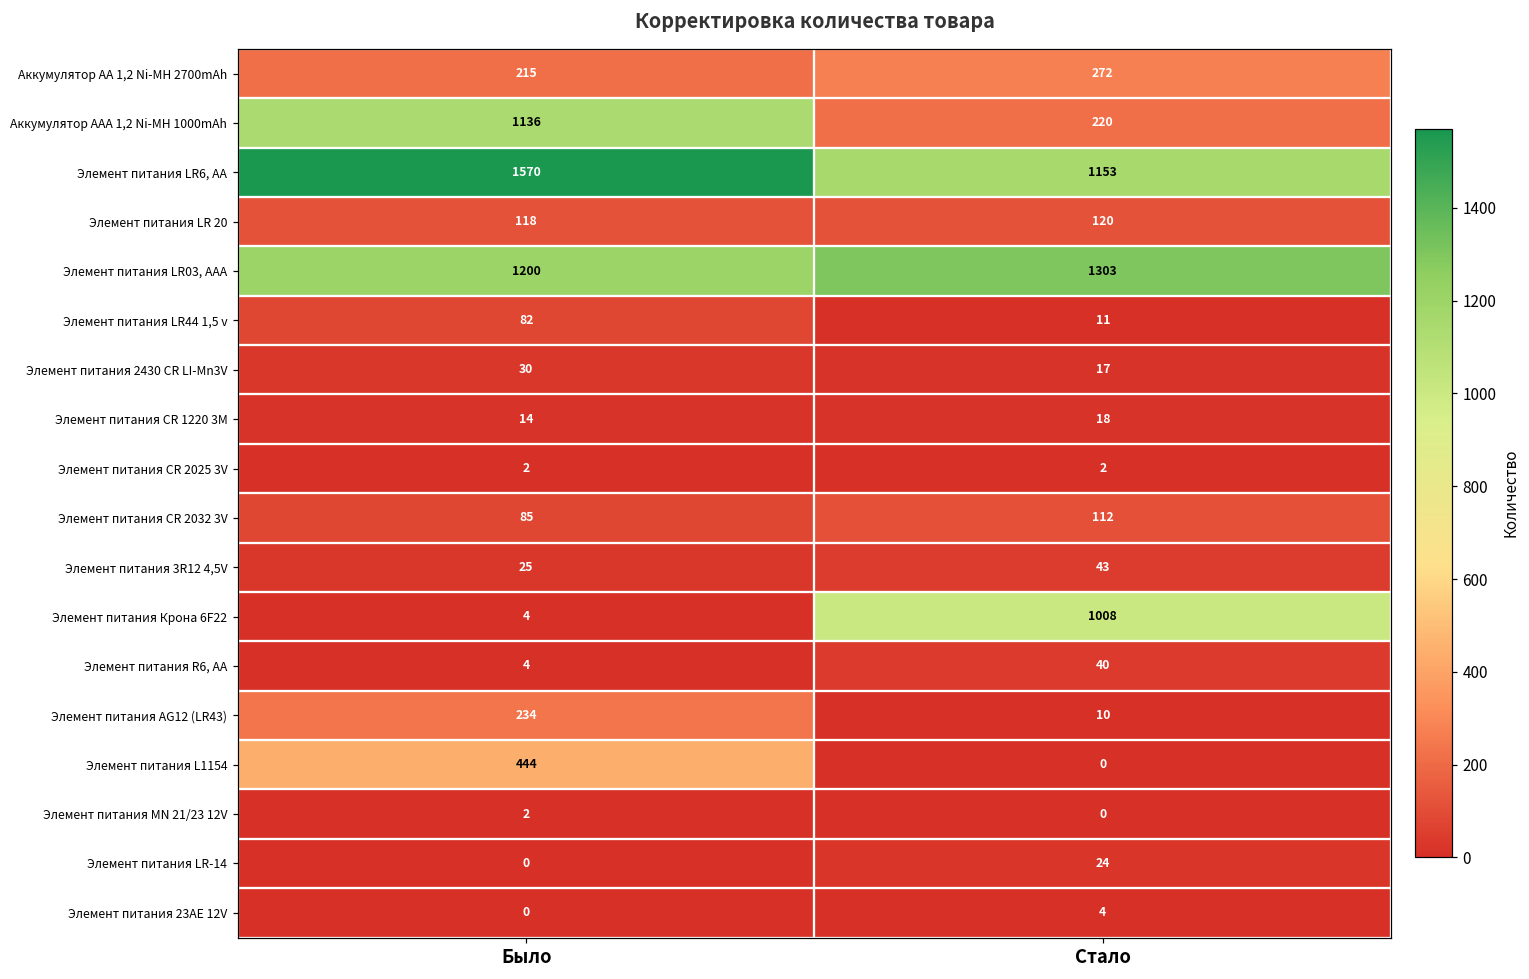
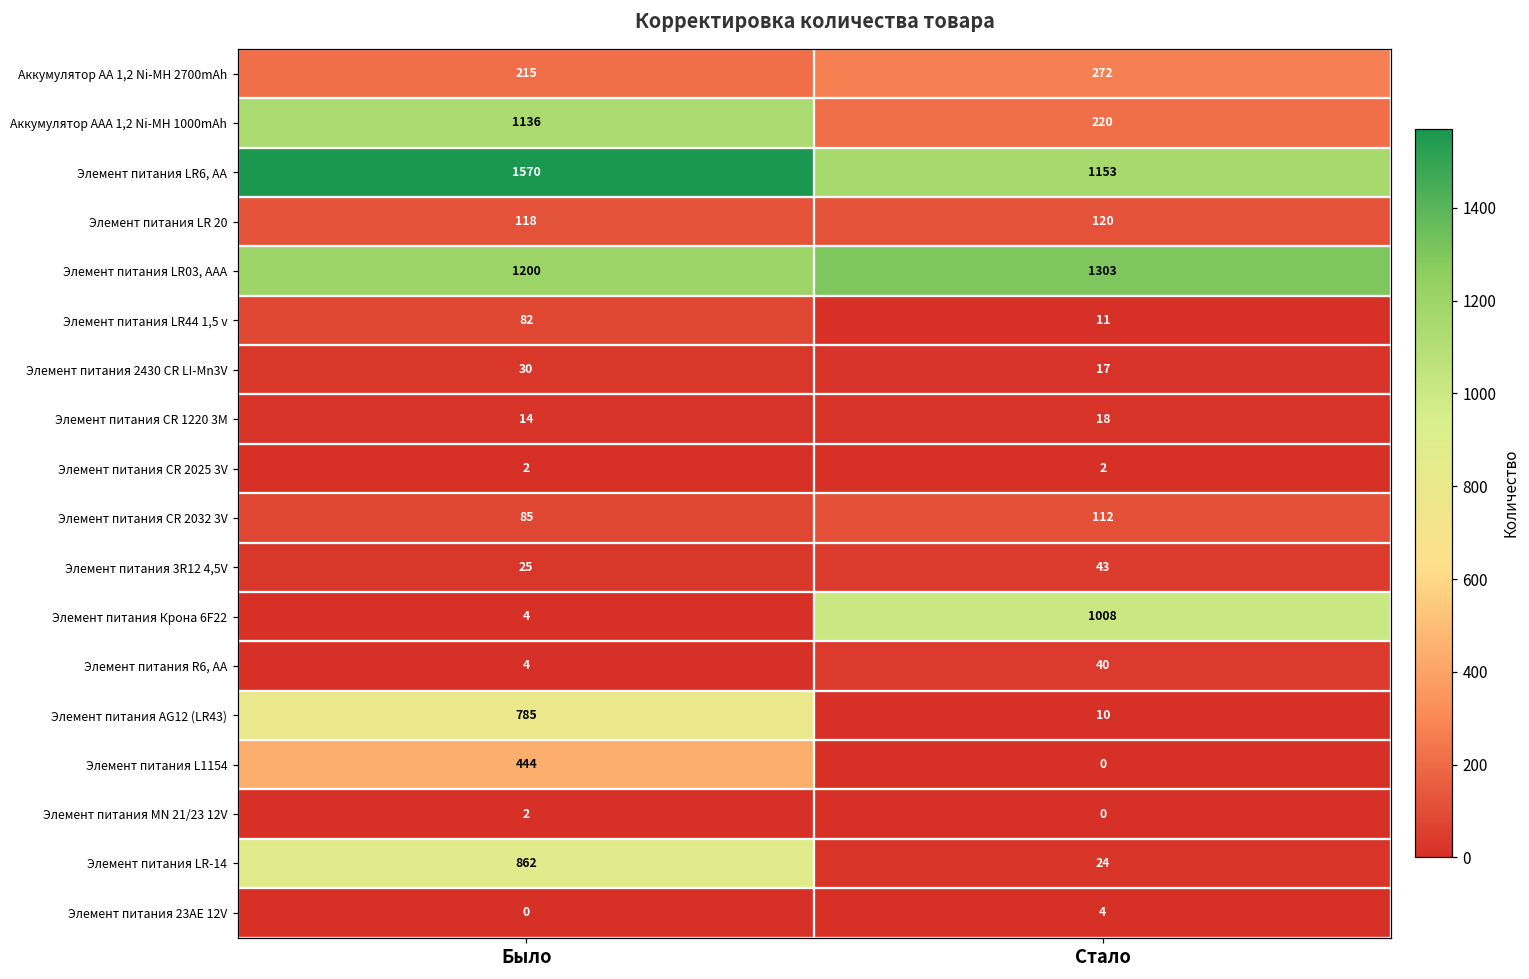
  {
    "Аккумулятор АА 1,2 Ni-MH 2700mAh": {
      "Было": 215,
      "Стало": 272
    },
    "Аккумулятор ААА 1,2 Ni-MH 1000mAh": {
      "Было": 1136,
      "Стало": 220
    },
    "Элемент питания LR6, AA": {
      "Было": 1570,
      "Стало": 1153
    },
    "Элемент питания LR 20": {
      "Было": 118,
      "Стало": 120
    },
    "Элемент питания LR03, AAА": {
      "Было": 1200,
      "Стало": 1303
    },
    "Элемент питания LR44 1,5 v": {
      "Было": 82,
      "Стало": 11
    },
    "Элемент питания 2430 СR LI-Mn3V": {
      "Было": 30,
      "Стало": 17
    },
    "Элемент питания CR 1220 3М": {
      "Было": 14,
      "Стало": 18
    },
    "Элемент питания CR 2025 3V": {
      "Было": 2,
      "Стало": 2
    },
    "Элемент питания CR 2032 3V": {
      "Было": 85,
      "Стало": 112
    },
    "Элемент питания 3R12 4,5V": {
      "Было": 25,
      "Стало": 43
    },
    "Элемент питания Крона 6F22": {
      "Было": 4,
      "Стало": 1008
    },
    "Элемент питания R6, AA": {
      "Было": 4,
      "Стало": 40
    },
    "Элемент питания AG12 (LR43)": {
-     "Было": 234,
+     "Было": 785,
      "Стало": 10
    },
    "Элемент питания L1154": {
      "Было": 444,
      "Стало": 0
    },
    "Элемент питания MN 21/23 12V": {
      "Было": 2,
      "Стало": 0
    },
    "Элемент питания LR-14": {
-     "Было": 0,
+     "Было": 862,
      "Стало": 24
    },
    "Элемент питания 23AE 12V": {
      "Было": 0,
      "Стало": 4
    }
  }
